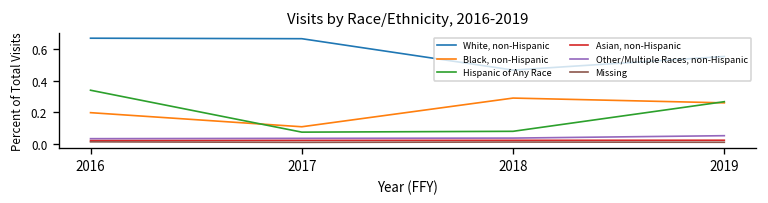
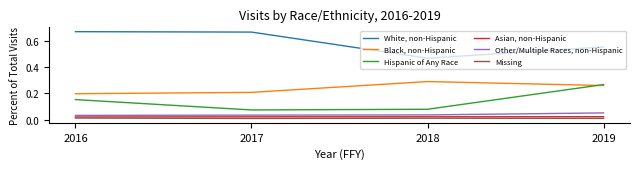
  {
    "White, non-Hispanic": {
      "2016": 0.67,
      "2017": 0.66
    },
    "Black, non-Hispanic": {
      "2016": 0.20,
-     "2017": 0.11,
+     "2017": 0.21,
      "2018": 0.29
    },
    "Hispanic of Any Race": {
-     "2016": 0.34,
+     "2016": 0.15,
      "2017": 0.08,
      "2018": 0.08
    },
    "Other/Multiple Races, non-Hispanic": {
      "2019": 0.05
    }
  }
